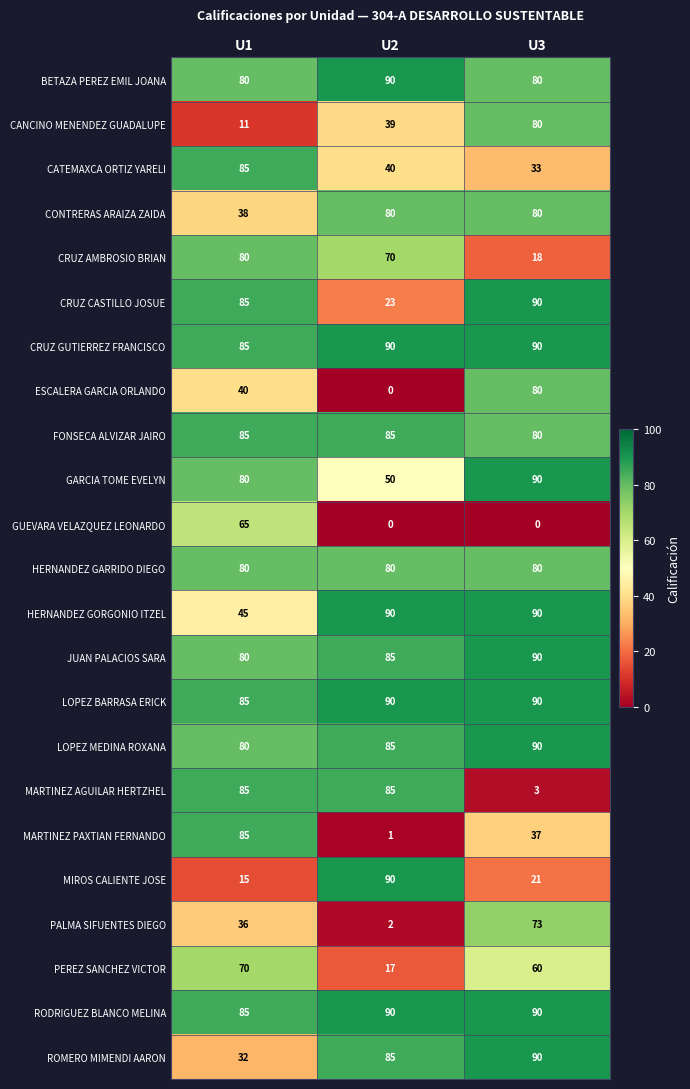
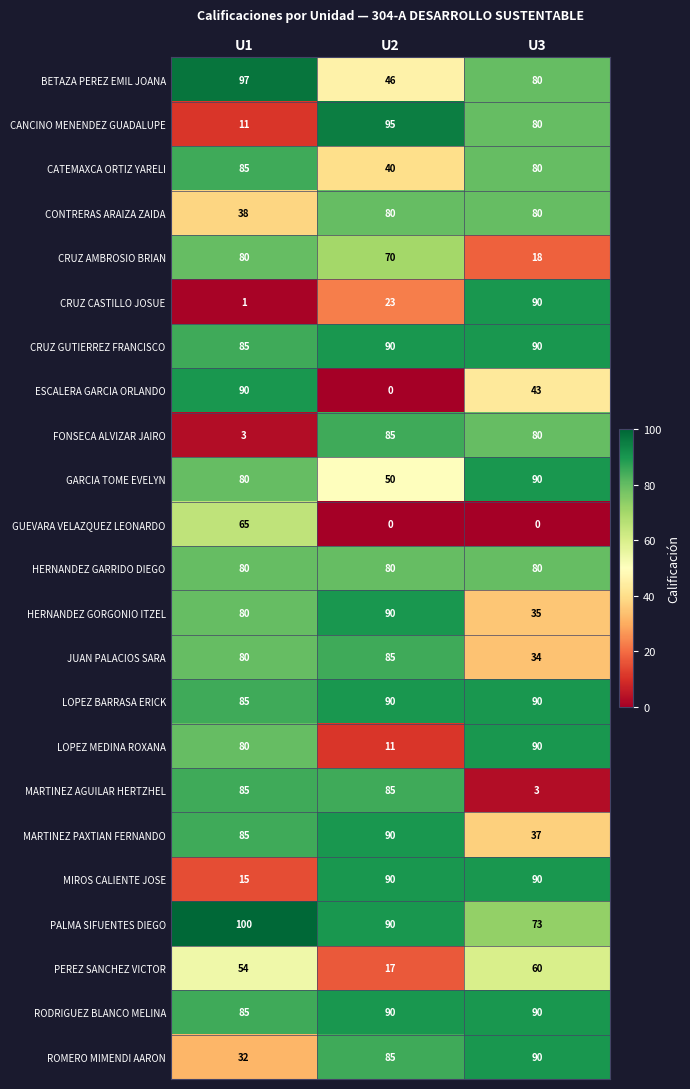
  {
    "BETAZA PEREZ EMIL JOANA": {
-     "U1": 80,
-     "U2": 90,
+     "U1": 97,
+     "U2": 46,
      "U3": 80
    },
    "CANCINO MENENDEZ GUADALUPE": {
      "U1": 11,
-     "U2": 39,
+     "U2": 95,
      "U3": 80
    },
    "CATEMAXCA ORTIZ YARELI": {
      "U1": 85,
      "U2": 40,
-     "U3": 33
+     "U3": 80
    },
    "CONTRERAS ARAIZA ZAIDA": {
      "U1": 38,
      "U2": 80,
      "U3": 80
    },
    "CRUZ AMBROSIO BRIAN": {
      "U1": 80,
      "U2": 70,
      "U3": 18
    },
    "CRUZ CASTILLO JOSUE": {
-     "U1": 85,
+     "U1": 1,
      "U2": 23,
      "U3": 90
    },
    "CRUZ GUTIERREZ FRANCISCO": {
      "U1": 85,
      "U2": 90,
      "U3": 90
    },
    "ESCALERA GARCIA ORLANDO": {
-     "U1": 40,
+     "U1": 90,
      "U2": 0,
-     "U3": 80
+     "U3": 43
    },
    "FONSECA ALVIZAR JAIRO": {
-     "U1": 85,
+     "U1": 3,
      "U2": 85,
      "U3": 80
    },
    "GARCIA TOME EVELYN": {
      "U1": 80,
      "U2": 50,
      "U3": 90
    },
    "GUEVARA VELAZQUEZ LEONARDO": {
      "U1": 65,
      "U2": 0,
      "U3": 0
    },
    "HERNANDEZ GARRIDO DIEGO": {
      "U1": 80,
      "U2": 80,
      "U3": 80
    },
    "HERNANDEZ GORGONIO ITZEL": {
-     "U1": 45,
+     "U1": 80,
      "U2": 90,
-     "U3": 90
+     "U3": 35
    },
    "JUAN PALACIOS SARA": {
      "U1": 80,
      "U2": 85,
-     "U3": 90
+     "U3": 34
    },
    "LOPEZ BARRASA ERICK": {
      "U1": 85,
      "U2": 90,
      "U3": 90
    },
    "LOPEZ MEDINA ROXANA": {
      "U1": 80,
-     "U2": 85,
+     "U2": 11,
      "U3": 90
    },
    "MARTINEZ AGUILAR HERTZHEL": {
      "U1": 85,
      "U2": 85,
      "U3": 3
    },
    "MARTINEZ PAXTIAN FERNANDO": {
      "U1": 85,
-     "U2": 1,
+     "U2": 90,
      "U3": 37
    },
    "MIROS CALIENTE JOSE": {
      "U1": 15,
      "U2": 90,
-     "U3": 21
+     "U3": 90
    },
    "PALMA SIFUENTES DIEGO": {
-     "U1": 36,
-     "U2": 2,
+     "U1": 100,
+     "U2": 90,
      "U3": 73
    },
    "PEREZ SANCHEZ VICTOR": {
-     "U1": 70,
+     "U1": 54,
      "U2": 17,
      "U3": 60
    },
    "RODRIGUEZ BLANCO MELINA": {
      "U1": 85,
      "U2": 90,
      "U3": 90
    },
    "ROMERO MIMENDI AARON": {
      "U1": 32,
      "U2": 85,
      "U3": 90
    }
  }
